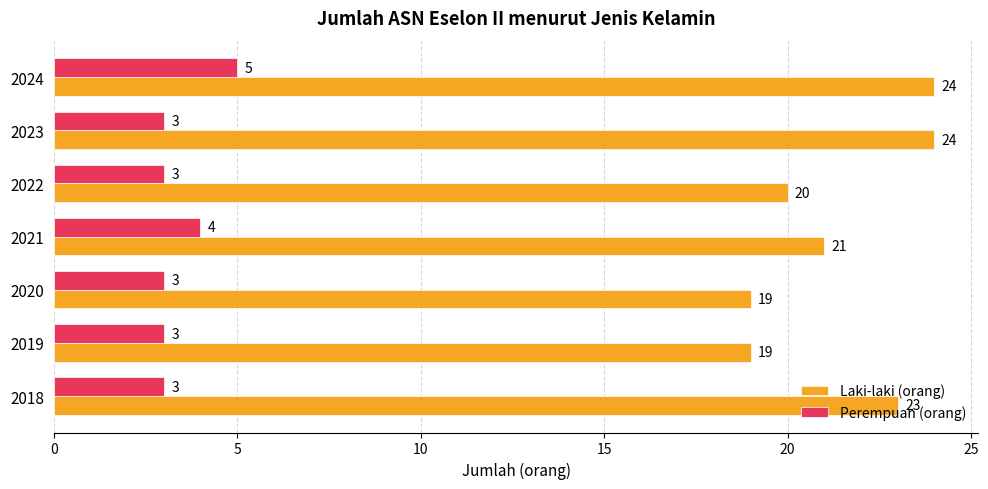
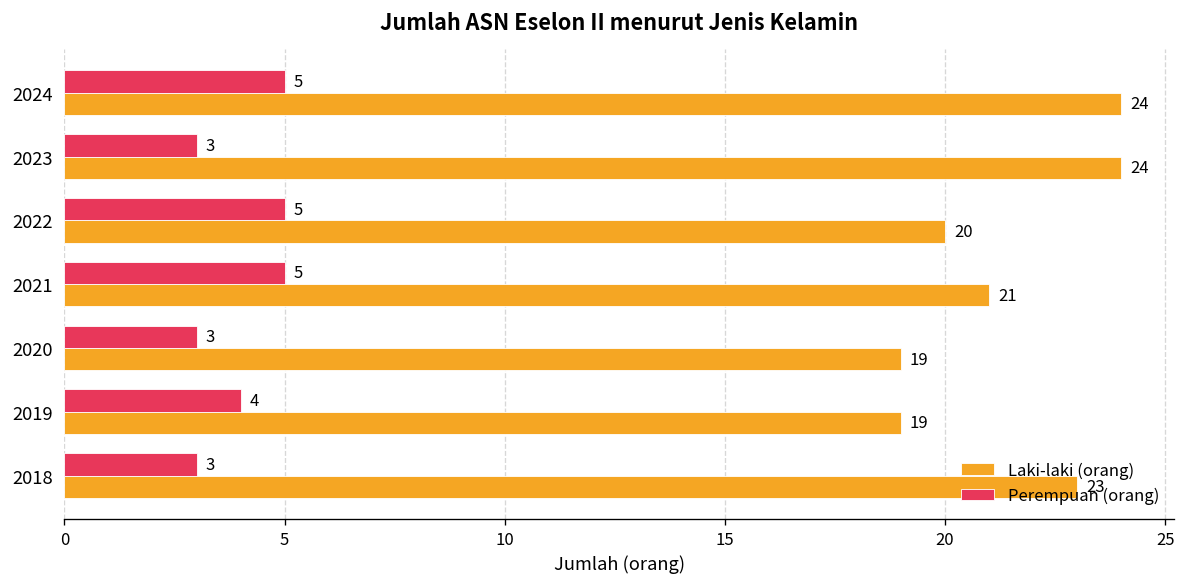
  {
    "Laki-laki (orang)": {
      "2024": 24,
      "2023": 24,
      "2022": 20,
      "2021": 21,
      "2020": 19,
      "2019": 19,
      "2018": 23
    },
    "Perempuan (orang)": {
      "2024": 5,
      "2023": 3,
-     "2022": 3,
-     "2021": 4,
+     "2022": 5,
+     "2021": 5,
      "2020": 3,
-     "2019": 3,
+     "2019": 4,
      "2018": 3
    }
  }
